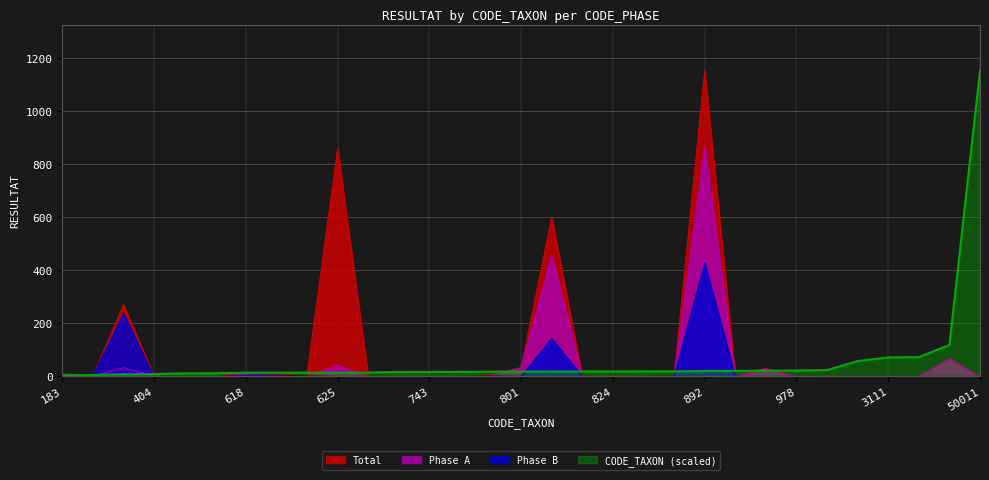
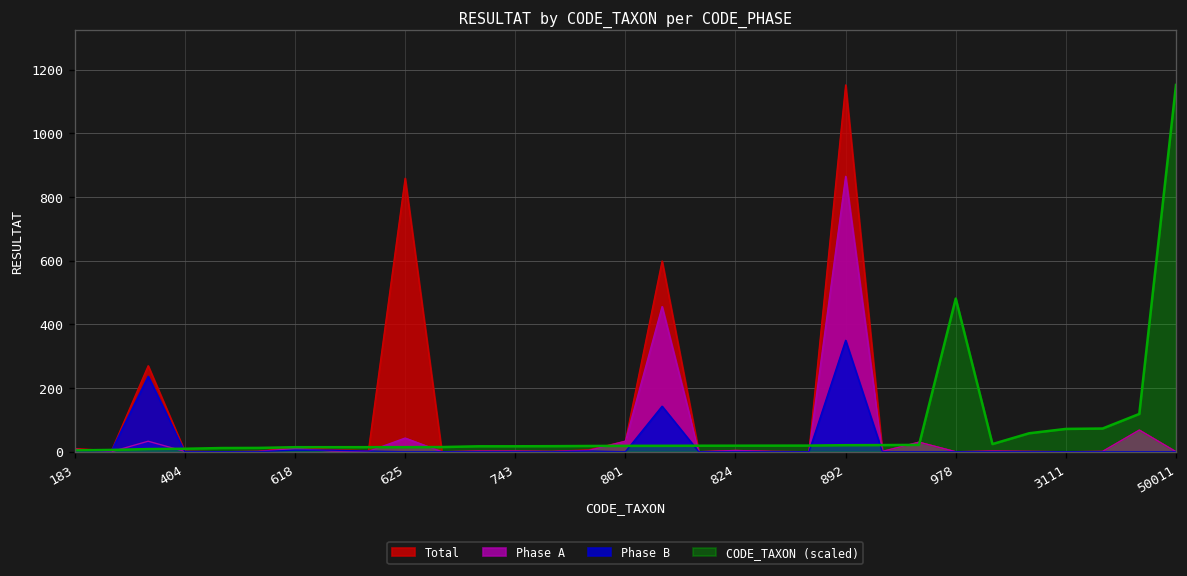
  {
    "Total": {
      "625": 860,
      "892": 1150
    },
    "Phase A": {
      "625": 40,
      "892": 870
    },
    "Phase B": {
      "625": 0,
      "801": 0,
-     "892": 430
+     "892": 350
    },
    "CODE_TAXON (scaled)": {
      "625": 10,
      "743": 20,
      "801": 20,
      "824": 20,
      "892": 20,
-     "978": 20,
+     "978": 480,
      "3111": 70,
      "50011": 1150
    }
  }
